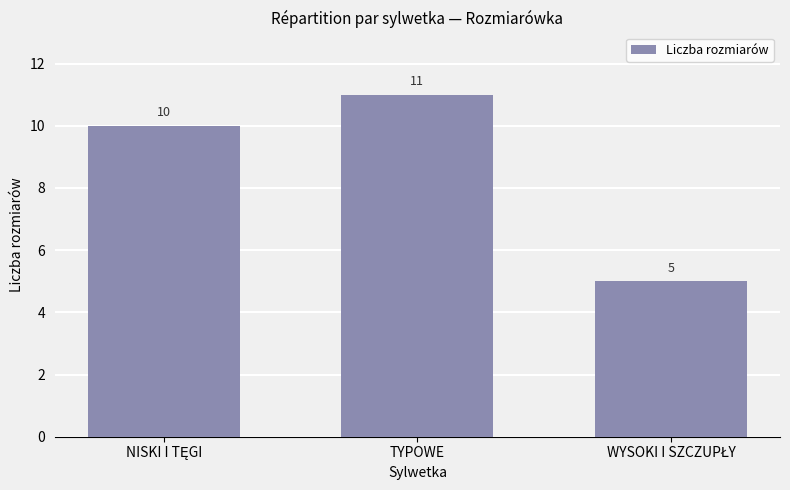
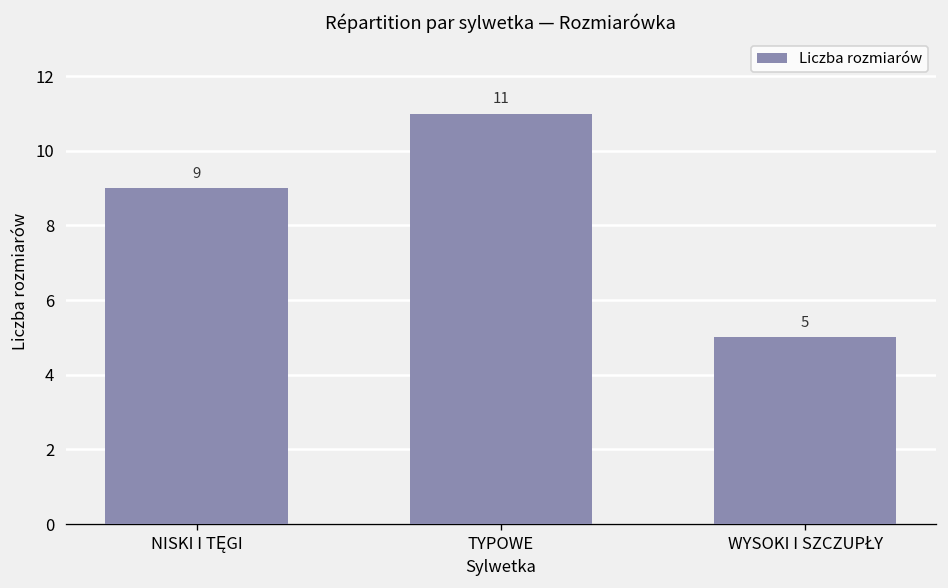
  {
-   "NISKI I TĘGI": 10,
+   "NISKI I TĘGI": 9,
    "TYPOWE": 11,
    "WYSOKI I SZCZUPŁY": 5
  }
